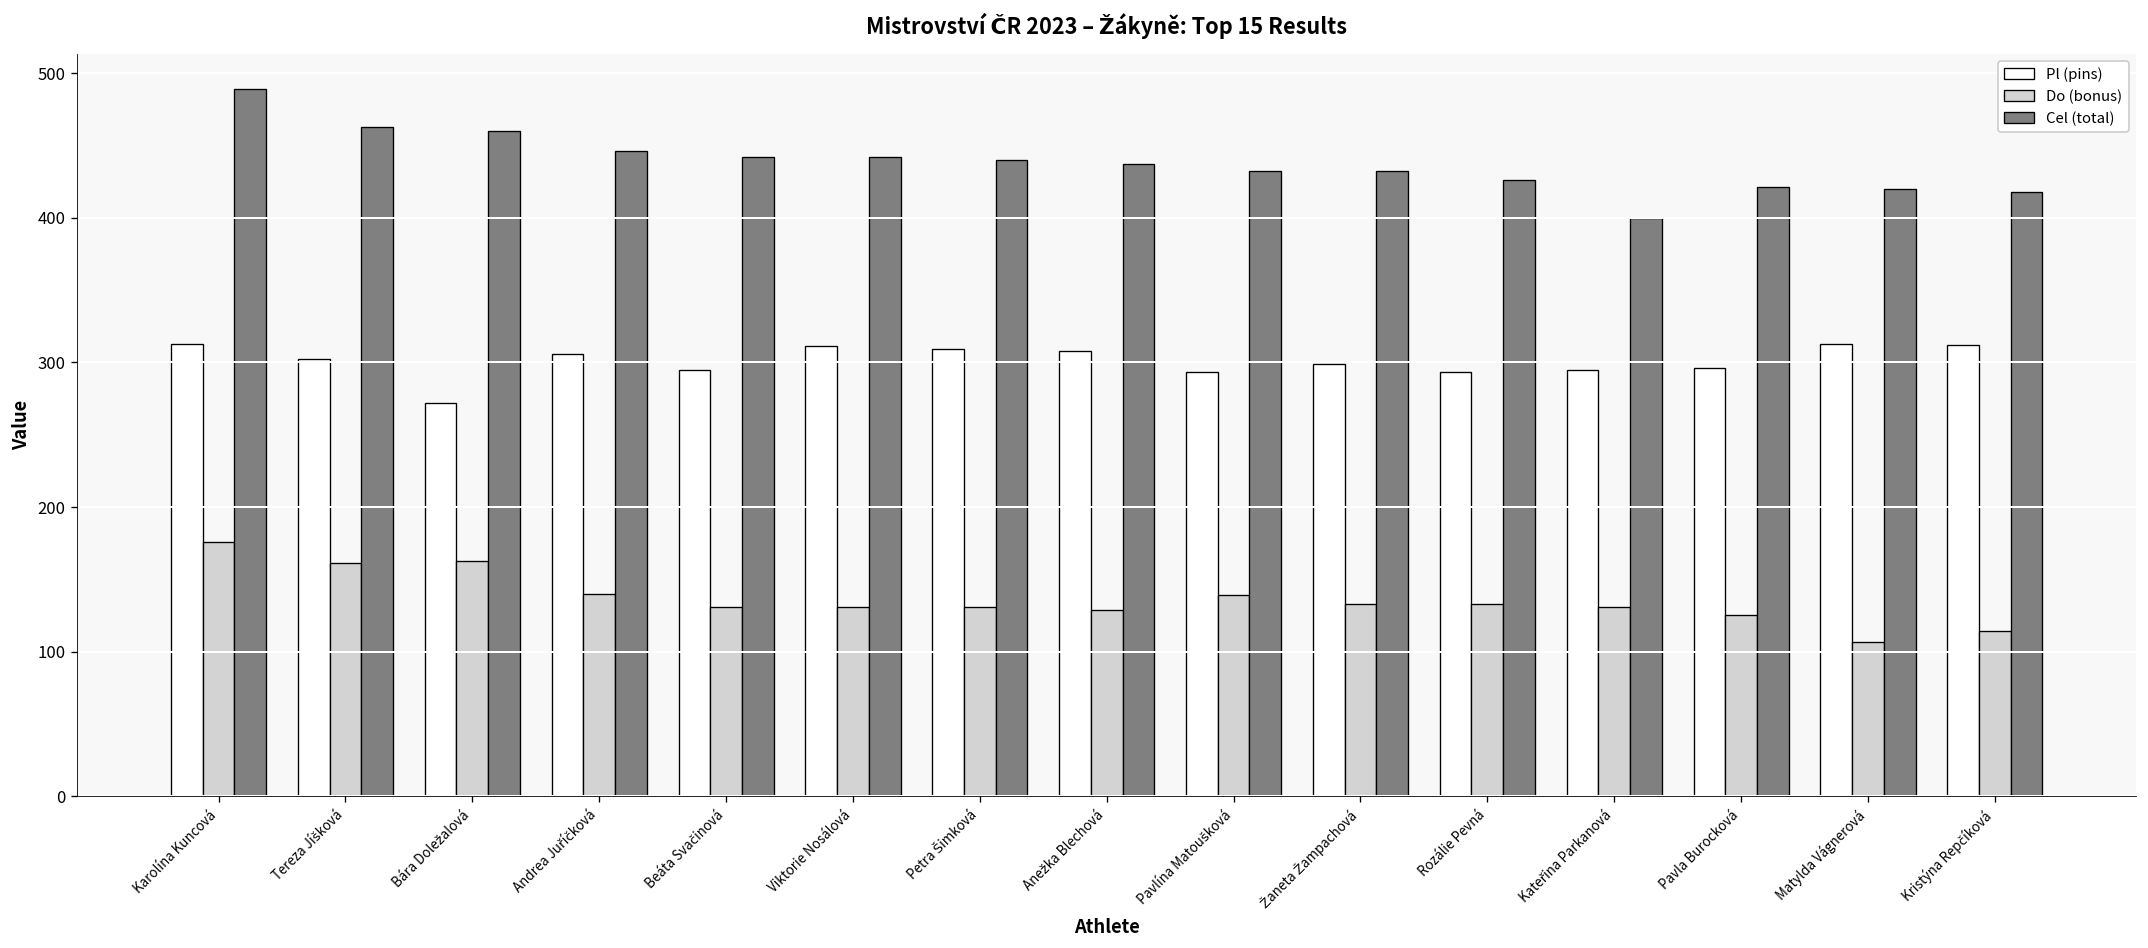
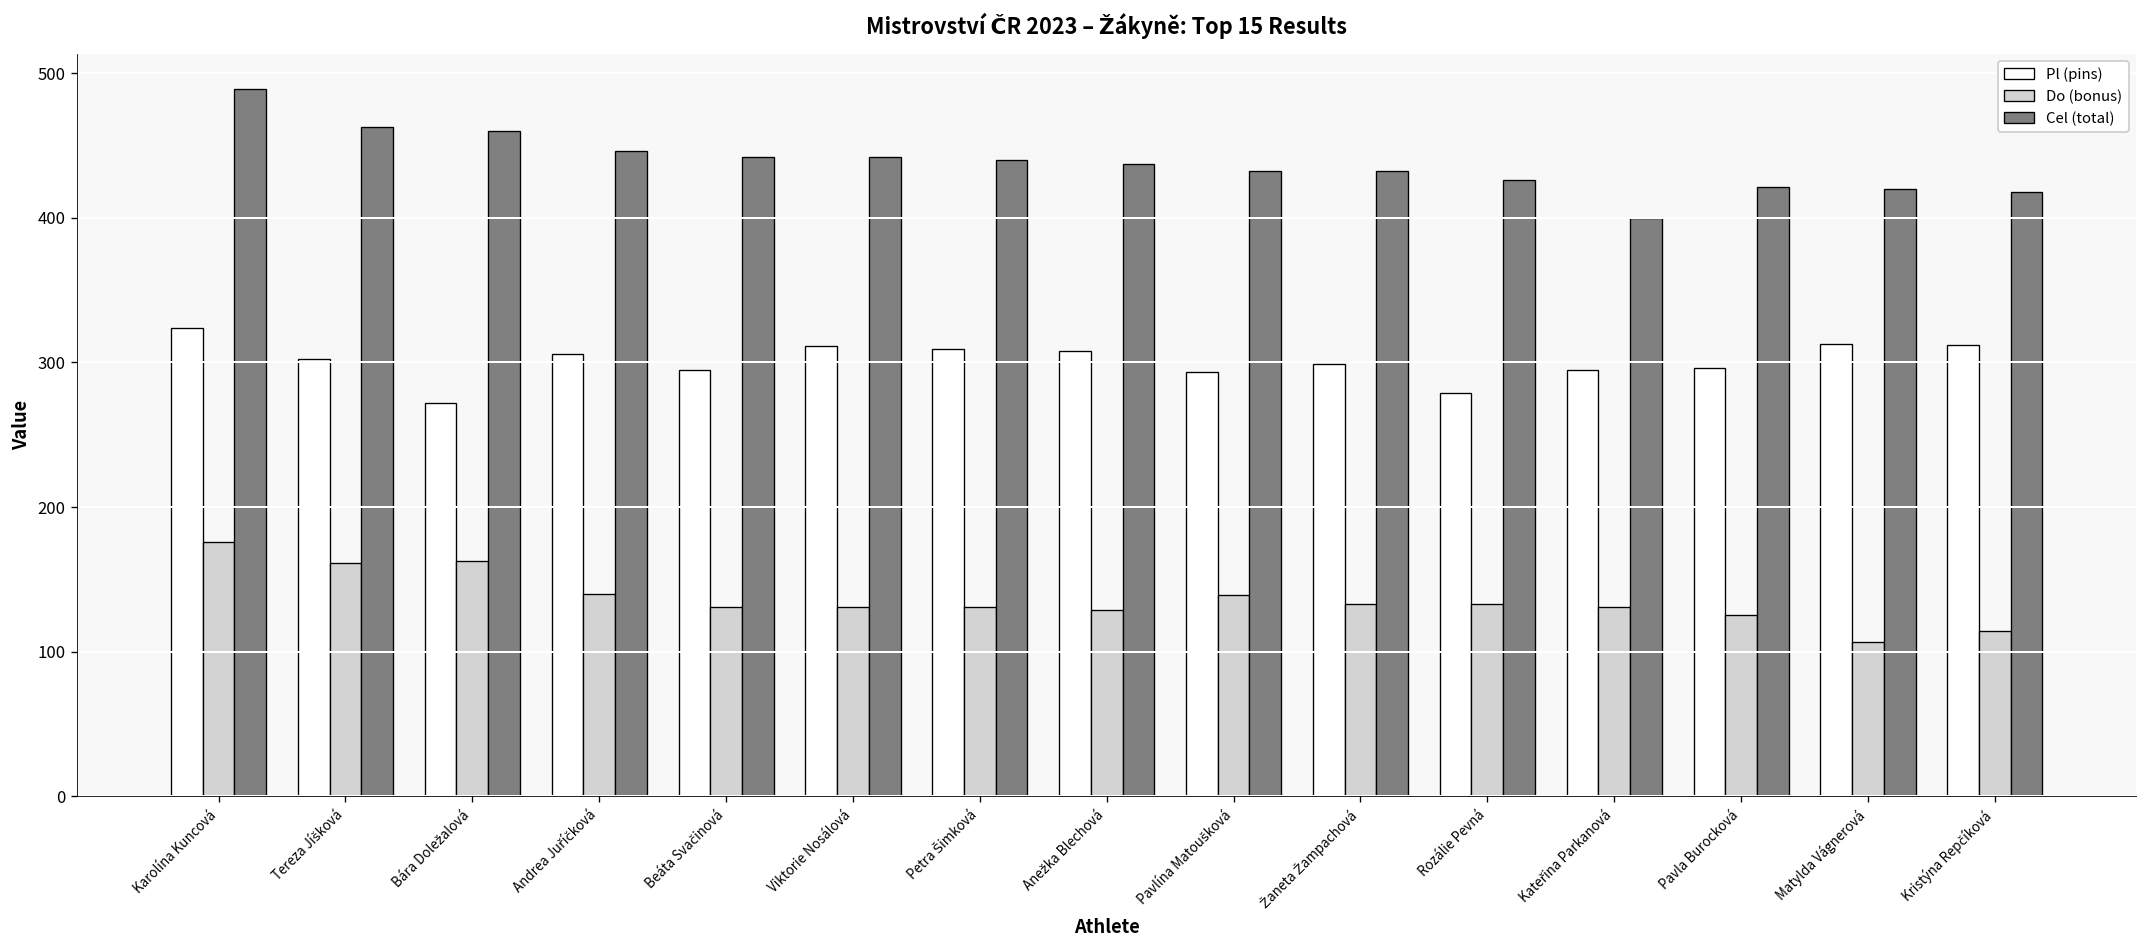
  {
    "Pl (pins)": {
-     "Karolína Kuncová": 313,
+     "Karolína Kuncová": 324,
      "Tereza Jíšková": 302,
      "Bára Doležalová": 272,
      "Andrea Juříčková": 306,
      "Beáta Svačinová": 295,
      "Viktorie Nosálová": 311,
      "Petra Šimková": 309,
      "Anežka Blechová": 308,
      "Pavlína Matoušková": 293,
      "Žaneta Žampachová": 299,
-     "Rozálie Pevná": 293,
+     "Rozálie Pevná": 279,
      "Kateřina Parkanová": 295,
      "Pavla Burocková": 296,
      "Matylda Vágnerová": 313,
      "Kristýna Repčíková": 312
    },
    "Do (bonus)": {
      "Karolína Kuncová": 176,
      "Tereza Jíšková": 161,
      "Bára Doležalová": 163,
      "Andrea Juříčková": 140,
      "Beáta Svačinová": 131,
      "Viktorie Nosálová": 131,
      "Petra Šimková": 131,
      "Anežka Blechová": 129,
      "Pavlína Matoušková": 139,
      "Žaneta Žampachová": 133,
      "Rozálie Pevná": 133,
      "Kateřina Parkanová": 131,
      "Pavla Burocková": 125,
      "Matylda Vágnerová": 107,
      "Kristýna Repčíková": 114
    },
    "Cel (total)": {
      "Karolína Kuncová": 489,
      "Tereza Jíšková": 463,
      "Bára Doležalová": 460,
      "Andrea Juříčková": 446,
      "Beáta Svačinová": 442,
      "Viktorie Nosálová": 442,
      "Petra Šimková": 440,
      "Anežka Blechová": 437,
      "Pavlína Matoušková": 432,
      "Žaneta Žampachová": 432,
      "Rozálie Pevná": 426,
      "Kateřina Parkanová": 400,
      "Pavla Burocková": 421,
      "Matylda Vágnerová": 420,
      "Kristýna Repčíková": 418
    }
  }
